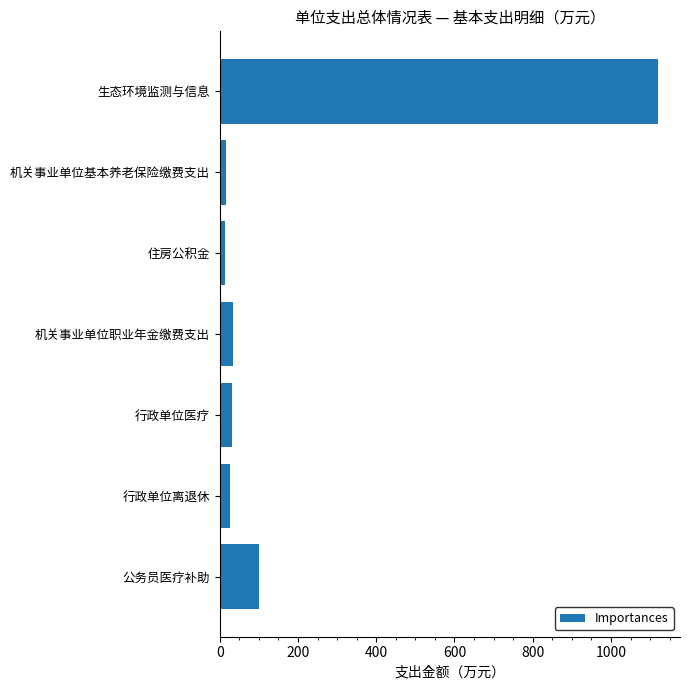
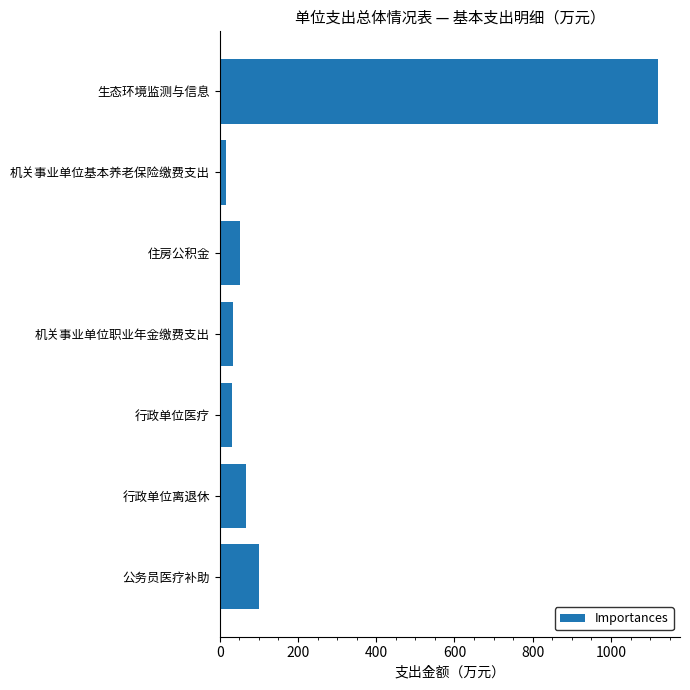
  {
    "生态环境监测与信息": 1120,
    "机关事业单位基本养老保险缴费支出": 20,
-   "住房公积金": 10,
+   "住房公积金": 50,
    "机关事业单位职业年金缴费支出": 30,
    "行政单位医疗": 30,
-   "行政单位离退休": 30,
+   "行政单位离退休": 70,
    "公务员医疗补助": 100
  }
